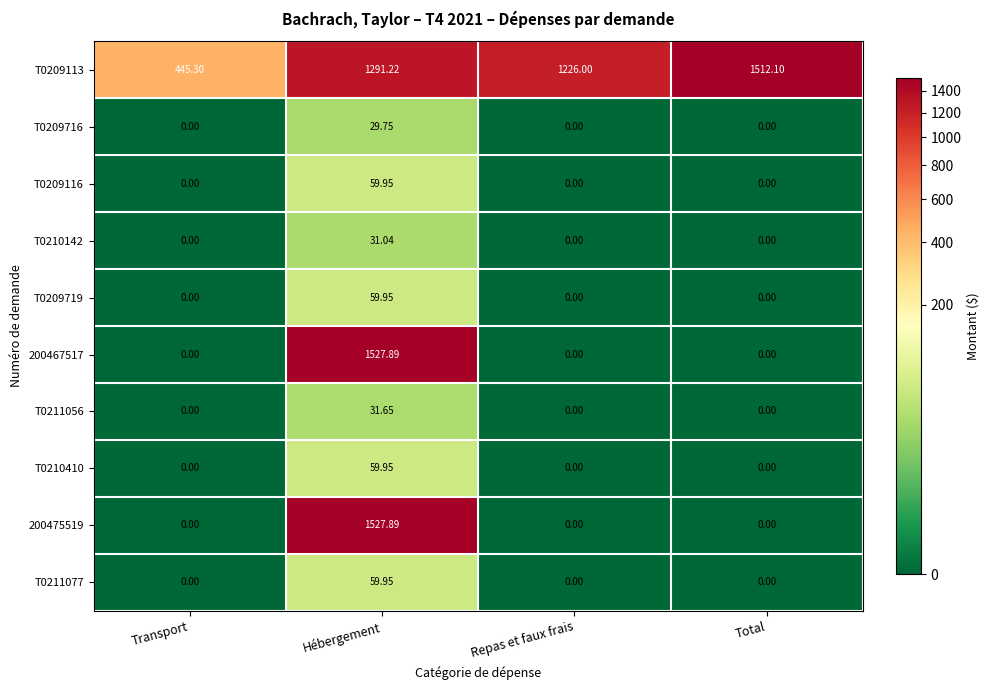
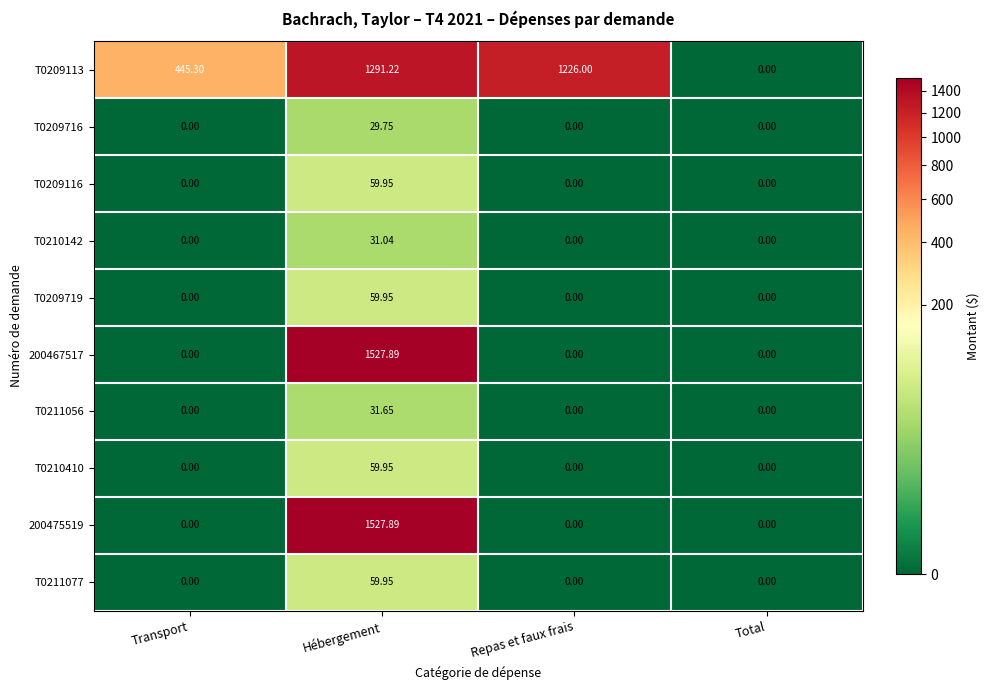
  {
    "T0209113": {
      "Transport": 445.30,
      "Hébergement": 1291.22,
      "Repas et faux frais": 1226.00,
-     "Total": 1512.10
+     "Total": 0.00
    },
    "T0209716": {
      "Transport": 0.00,
      "Hébergement": 29.75,
      "Repas et faux frais": 0.00,
      "Total": 0.00
    },
    "T0209116": {
      "Transport": 0.00,
      "Hébergement": 59.95,
      "Repas et faux frais": 0.00,
      "Total": 0.00
    },
    "T0210142": {
      "Transport": 0.00,
      "Hébergement": 31.04,
      "Repas et faux frais": 0.00,
      "Total": 0.00
    },
    "T0209719": {
      "Transport": 0.00,
      "Hébergement": 59.95,
      "Repas et faux frais": 0.00,
      "Total": 0.00
    },
    "200467517": {
      "Transport": 0.00,
      "Hébergement": 1527.89,
      "Repas et faux frais": 0.00,
      "Total": 0.00
    },
    "T0211056": {
      "Transport": 0.00,
      "Hébergement": 31.65,
      "Repas et faux frais": 0.00,
      "Total": 0.00
    },
    "T0210410": {
      "Transport": 0.00,
      "Hébergement": 59.95,
      "Repas et faux frais": 0.00,
      "Total": 0.00
    },
    "200475519": {
      "Transport": 0.00,
      "Hébergement": 1527.89,
      "Repas et faux frais": 0.00,
      "Total": 0.00
    },
    "T0211077": {
      "Transport": 0.00,
      "Hébergement": 59.95,
      "Repas et faux frais": 0.00,
      "Total": 0.00
    }
  }
